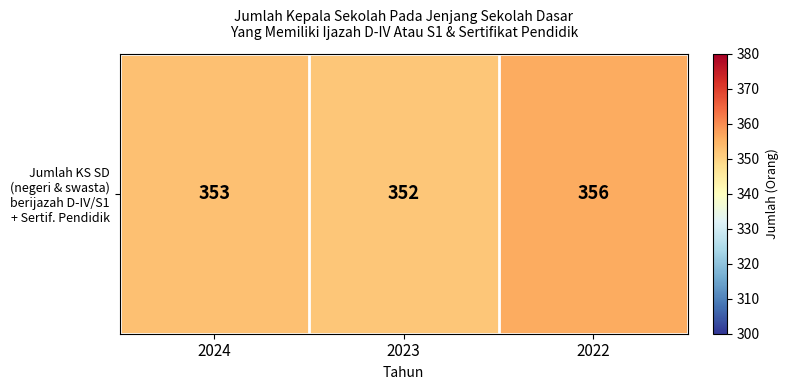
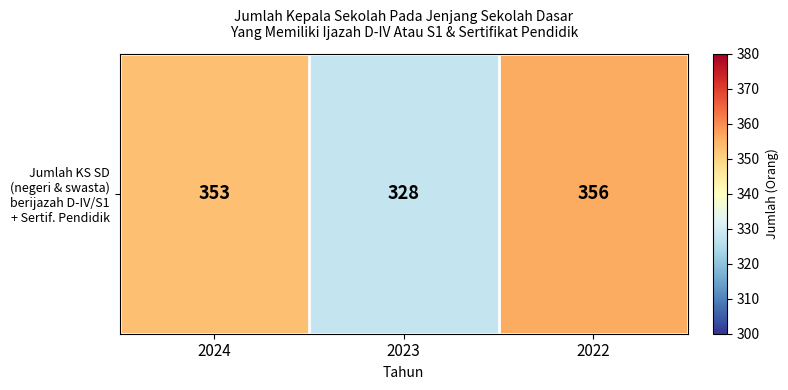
  {
    "Jumlah KS SD (negeri & swasta) berijazah D-IV/S1 + Sertif. Pendidik": {
      "2024": 353,
-     "2023": 352,
+     "2023": 328,
      "2022": 356
    }
  }
